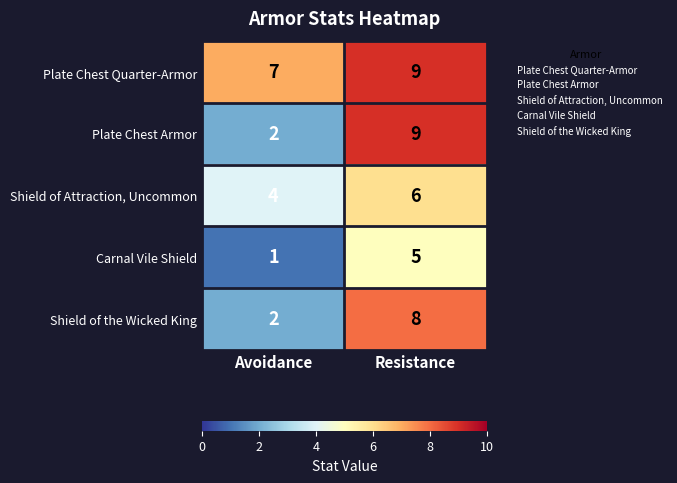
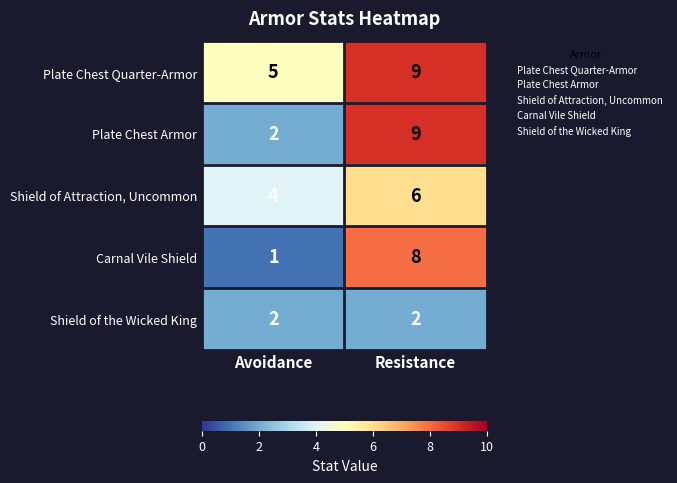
  {
    "Plate Chest Quarter-Armor": {
-     "Avoidance": 7,
+     "Avoidance": 5,
      "Resistance": 9
    },
    "Plate Chest Armor": {
      "Avoidance": 2,
      "Resistance": 9
    },
    "Shield of Attraction, Uncommon": {
      "Resistance": 6
    },
    "Carnal Vile Shield": {
      "Avoidance": 1,
-     "Resistance": 5
+     "Resistance": 8
    },
    "Shield of the Wicked King": {
      "Avoidance": 2,
-     "Resistance": 8
+     "Resistance": 2
    }
  }
